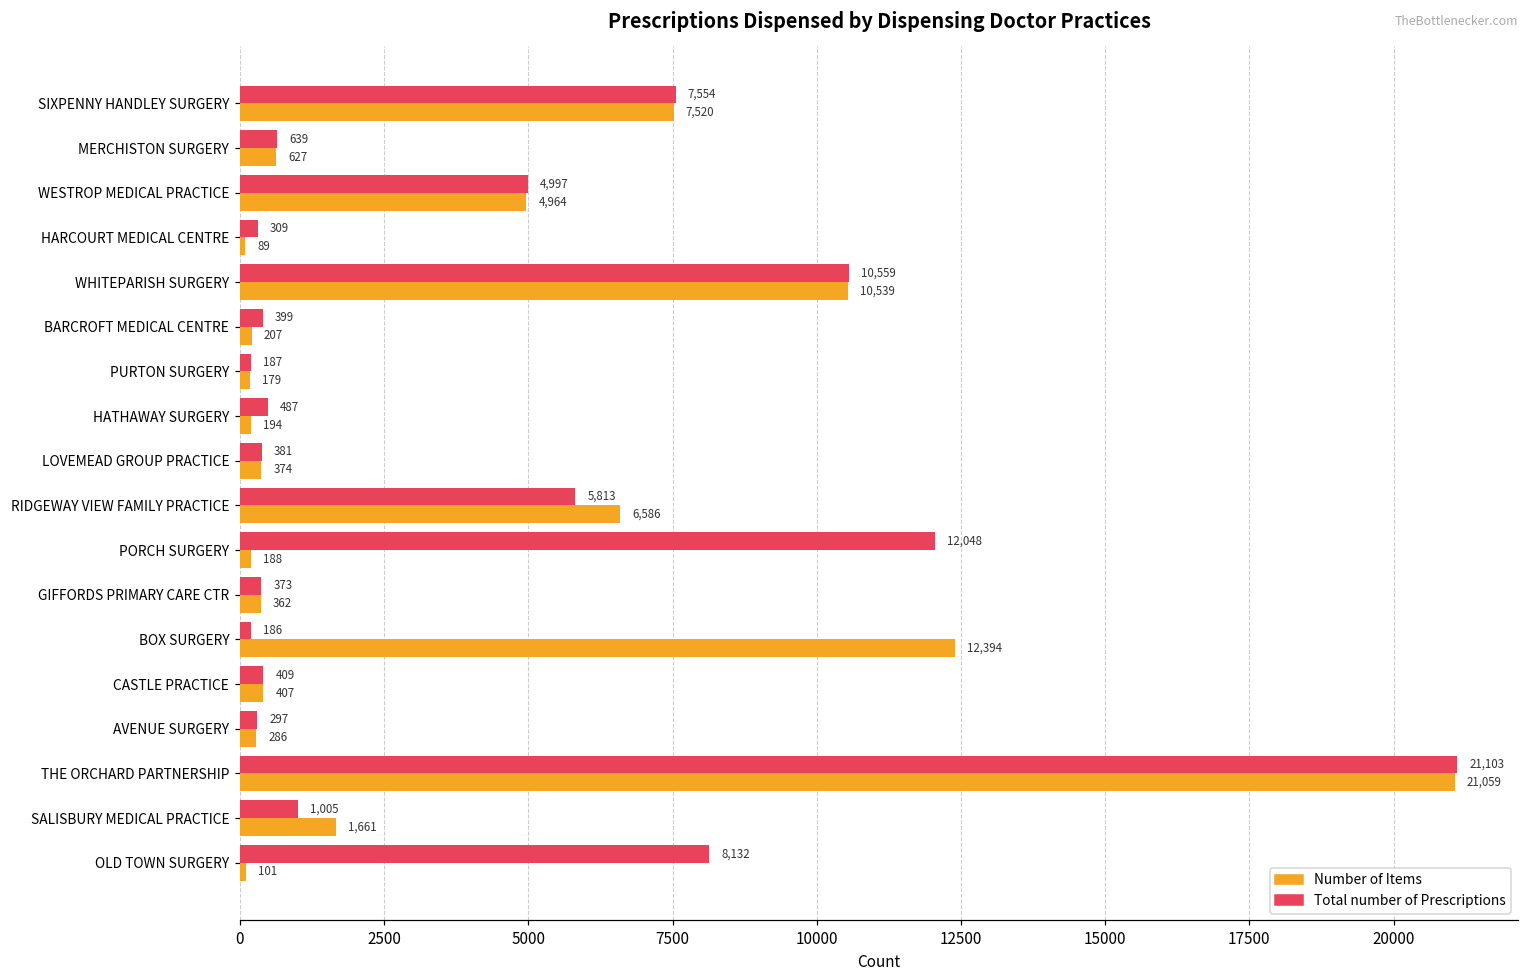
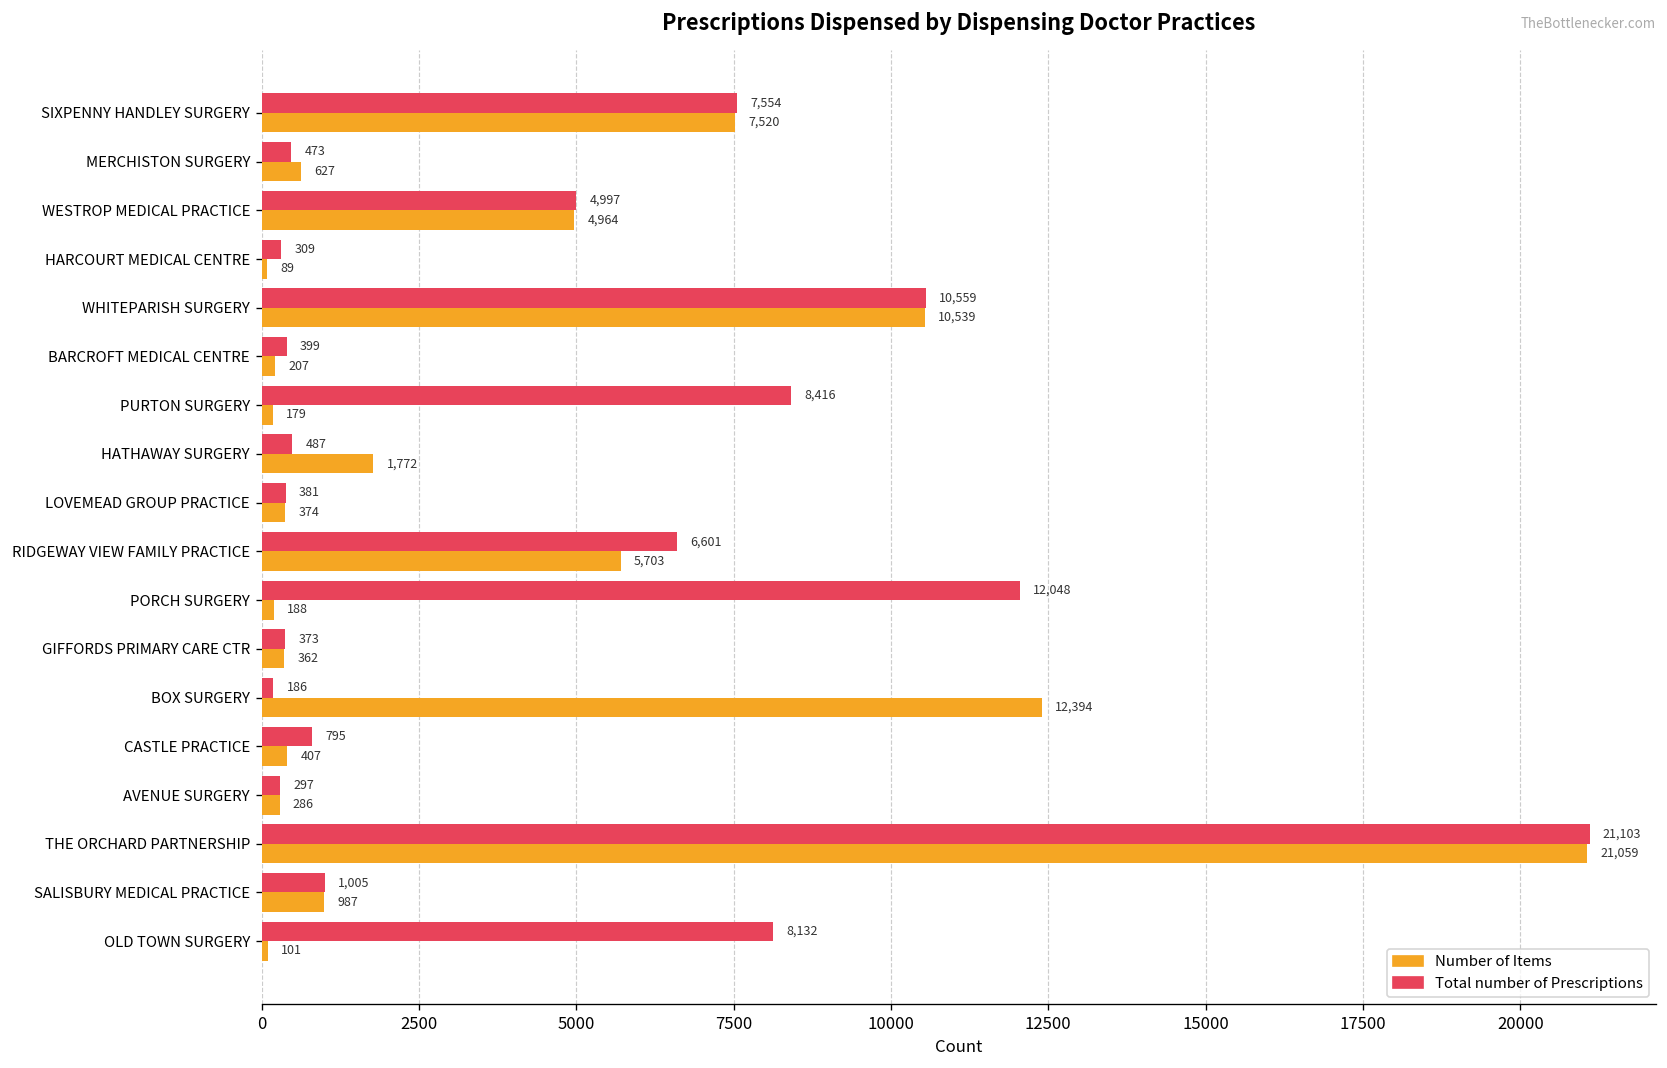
  {
    "Number of Items": {
      "SIXPENNY HANDLEY SURGERY": "7,520",
      "MERCHISTON SURGERY": "627",
      "WESTROP MEDICAL PRACTICE": "4,964",
      "HARCOURT MEDICAL CENTRE": "89",
      "WHITEPARISH SURGERY": "10,539",
      "BARCROFT MEDICAL CENTRE": "207",
      "PURTON SURGERY": "179",
-     "HATHAWAY SURGERY": "194",
+     "HATHAWAY SURGERY": "1,772",
      "LOVEMEAD GROUP PRACTICE": "374",
-     "RIDGEWAY VIEW FAMILY PRACTICE": "6,586",
+     "RIDGEWAY VIEW FAMILY PRACTICE": "5,703",
      "PORCH SURGERY": "188",
      "GIFFORDS PRIMARY CARE CTR": "362",
      "BOX SURGERY": "12,394",
      "CASTLE PRACTICE": "407",
      "AVENUE SURGERY": "286",
      "THE ORCHARD PARTNERSHIP": "21,059",
-     "SALISBURY MEDICAL PRACTICE": "1,661",
+     "SALISBURY MEDICAL PRACTICE": "987",
      "OLD TOWN SURGERY": "101"
    },
    "Total number of Prescriptions": {
      "SIXPENNY HANDLEY SURGERY": "7,554",
-     "MERCHISTON SURGERY": "639",
+     "MERCHISTON SURGERY": "473",
      "WESTROP MEDICAL PRACTICE": "4,997",
      "HARCOURT MEDICAL CENTRE": "309",
      "WHITEPARISH SURGERY": "10,559",
      "BARCROFT MEDICAL CENTRE": "399",
-     "PURTON SURGERY": "187",
+     "PURTON SURGERY": "8,416",
      "HATHAWAY SURGERY": "487",
      "LOVEMEAD GROUP PRACTICE": "381",
-     "RIDGEWAY VIEW FAMILY PRACTICE": "5,813",
+     "RIDGEWAY VIEW FAMILY PRACTICE": "6,601",
      "PORCH SURGERY": "12,048",
      "GIFFORDS PRIMARY CARE CTR": "373",
      "BOX SURGERY": "186",
-     "CASTLE PRACTICE": "409",
+     "CASTLE PRACTICE": "795",
      "AVENUE SURGERY": "297",
      "THE ORCHARD PARTNERSHIP": "21,103",
      "SALISBURY MEDICAL PRACTICE": "1,005",
      "OLD TOWN SURGERY": "8,132"
    }
  }
